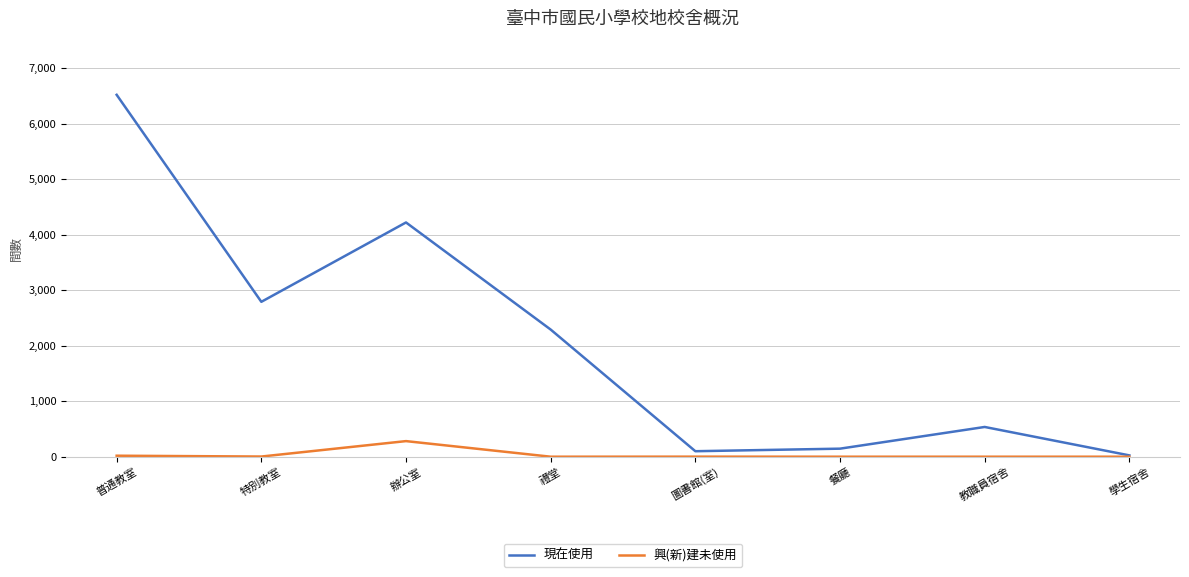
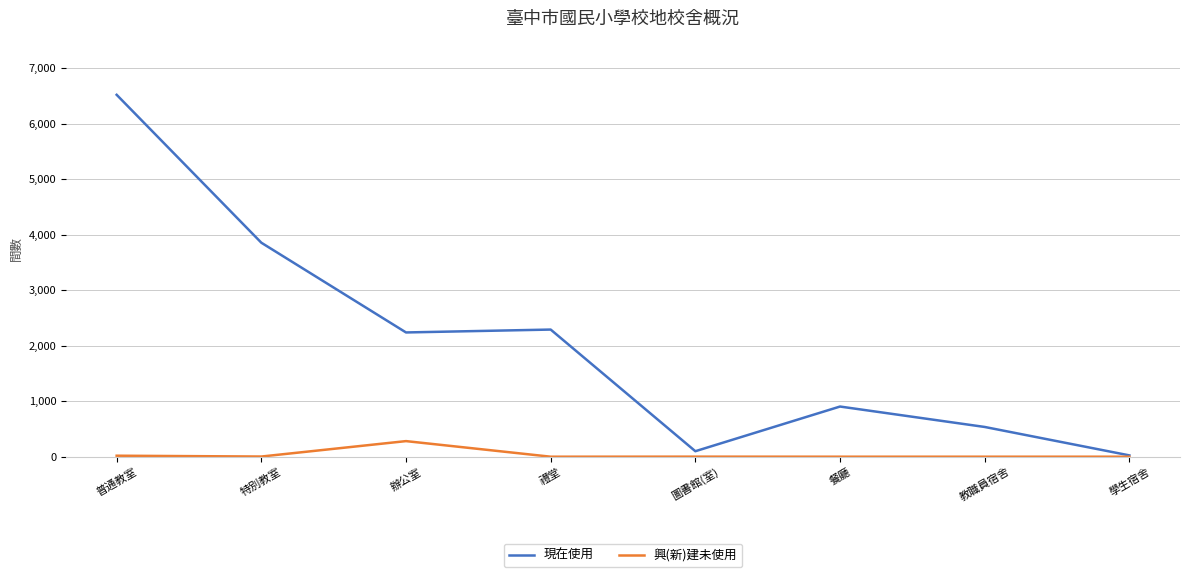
  {
    "現在使用": {
      "普通教室": "6,500",
-     "特別教室": "2,800",
-     "辦公室": "4,200",
+     "特別教室": "3,900",
+     "辦公室": "2,200",
      "禮堂": "2,300",
      "圖書館(室)": "100",
-     "餐廳": "100",
+     "餐廳": "900",
      "教職員宿舍": "500"
    },
    "興(新)建未使用": {
      "普通教室": "0",
      "特別教室": "0",
      "辦公室": "300",
      "禮堂": "0",
      "圖書館(室)": "0",
      "餐廳": "0",
      "教職員宿舍": "0"
    }
  }
